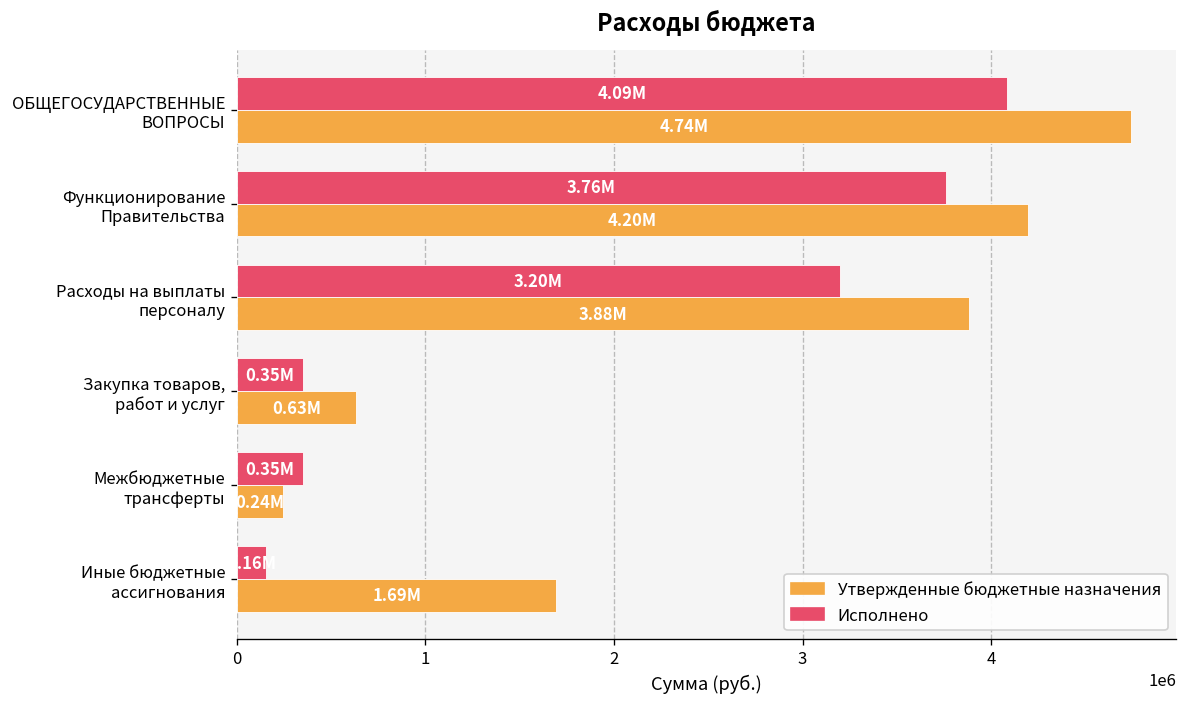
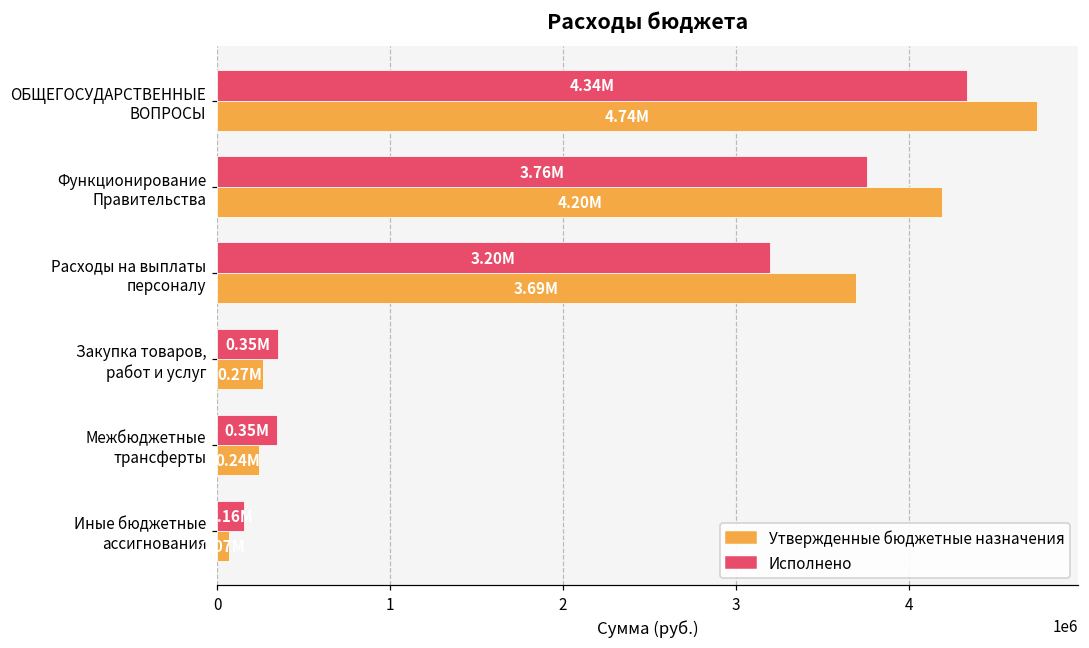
  {
    "Утвержденные бюджетные назначения": {
      "ОБЩЕГОСУДАРСТВЕННЫЕ ВОПРОСЫ": "4.74M",
      "Функционирование Правительства": "4.20M",
-     "Расходы на выплаты персоналу": "3.88M",
-     "Закупка товаров, работ и услуг": "0.63M",
+     "Расходы на выплаты персоналу": "3.69M",
+     "Закупка товаров, работ и услуг": "0.27M",
      "Межбюджетные трансферты": "0.24M",
-     "Иные бюджетные ассигнования": "1690000"
+     "Иные бюджетные ассигнования": "70000"
    },
    "Исполнено": {
-     "ОБЩЕГОСУДАРСТВЕННЫЕ ВОПРОСЫ": "4.09M",
+     "ОБЩЕГОСУДАРСТВЕННЫЕ ВОПРОСЫ": "4.34M",
      "Функционирование Правительства": "3.76M",
      "Расходы на выплаты персоналу": "3.20M",
      "Закупка товаров, работ и услуг": "0.35M",
      "Межбюджетные трансферты": "0.35M",
      "Иные бюджетные ассигнования": "0.16M"
    }
  }
